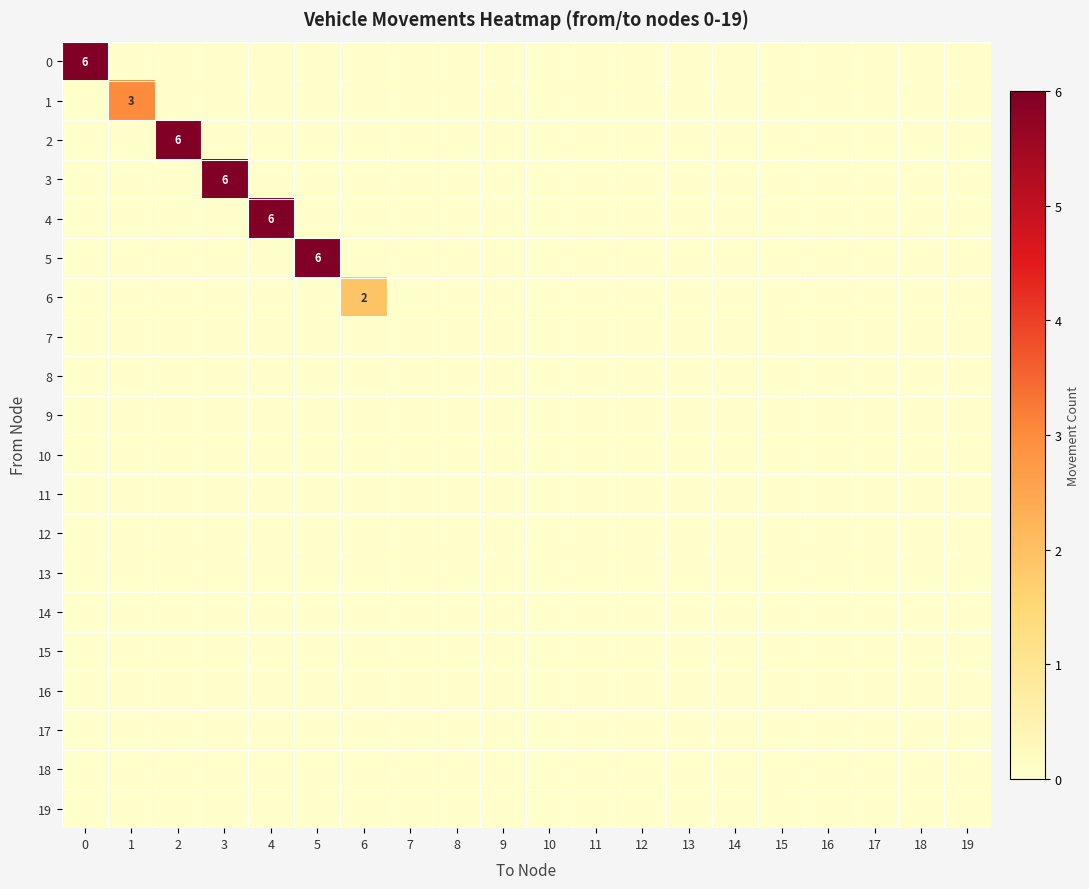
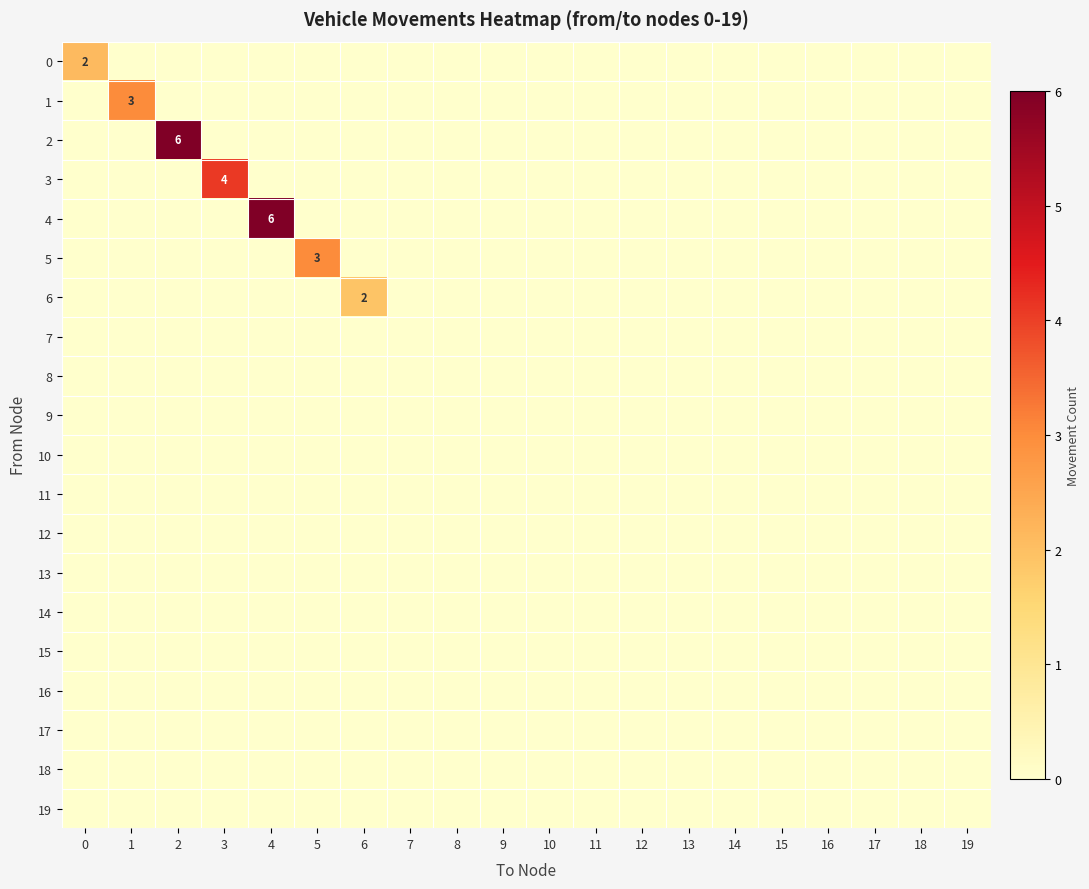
  {
    "0": {
-     "0": 6
+     "0": 2
    },
    "1": {
      "1": 3
    },
    "2": {
      "2": 6
    },
    "3": {
-     "3": 6
+     "3": 4
    },
    "4": {
      "4": 6
    },
    "5": {
-     "5": 6
+     "5": 3
    },
    "6": {
      "6": 2
    }
  }
